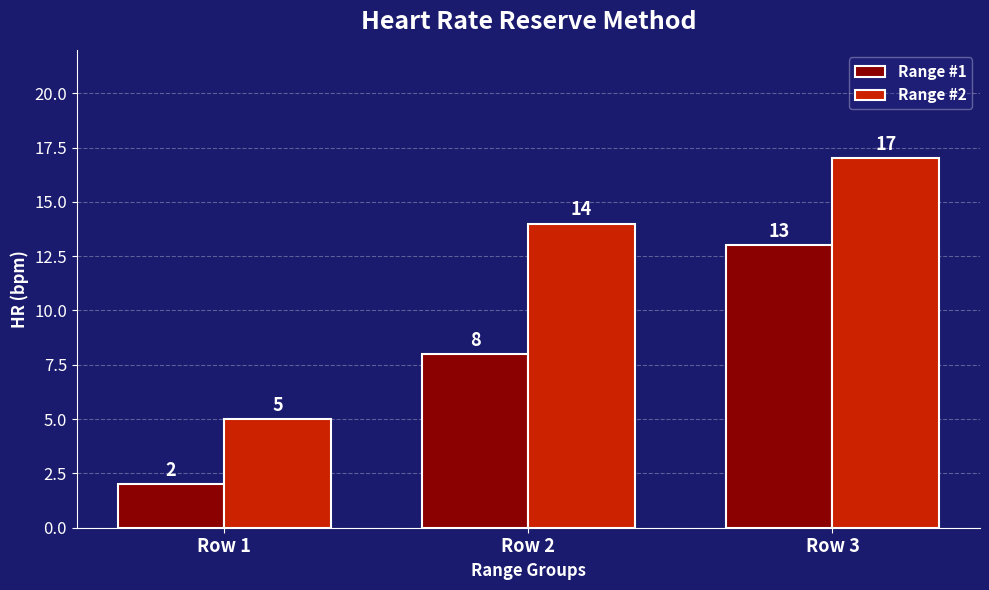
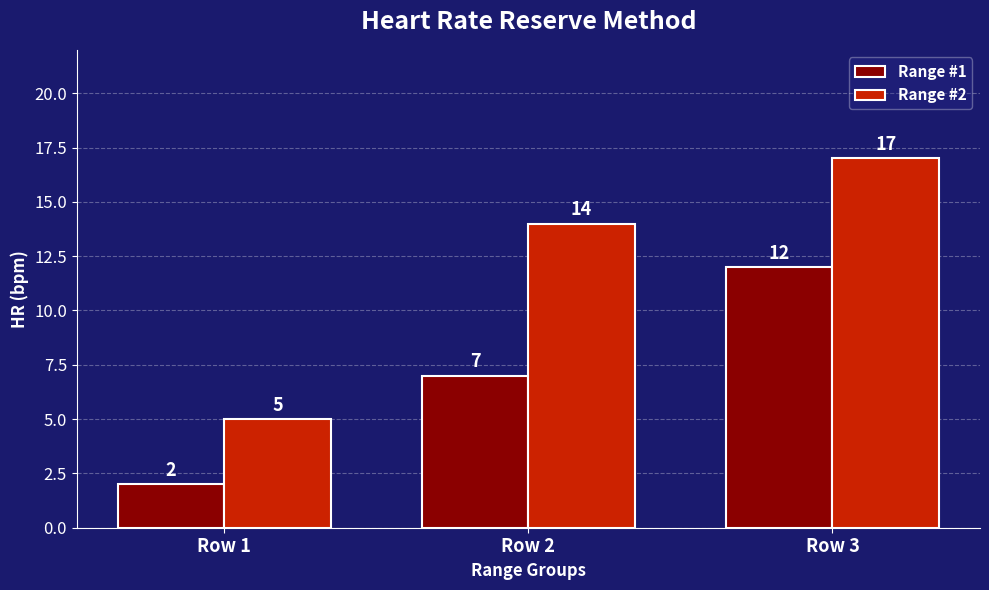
  {
    "Range #1": {
      "Row 1": 2,
-     "Row 2": 8,
-     "Row 3": 13
+     "Row 2": 7,
+     "Row 3": 12
    },
    "Range #2": {
      "Row 1": 5,
      "Row 2": 14,
      "Row 3": 17
    }
  }
